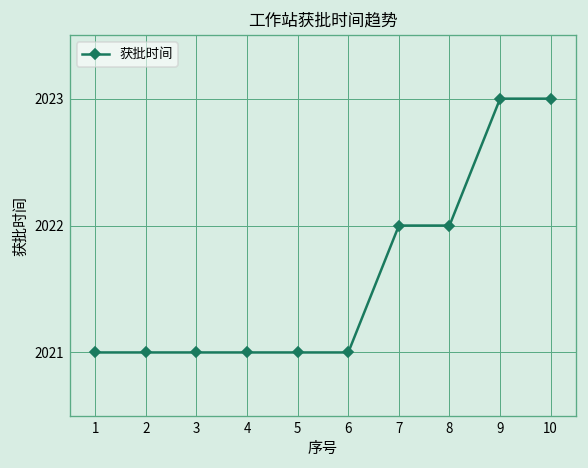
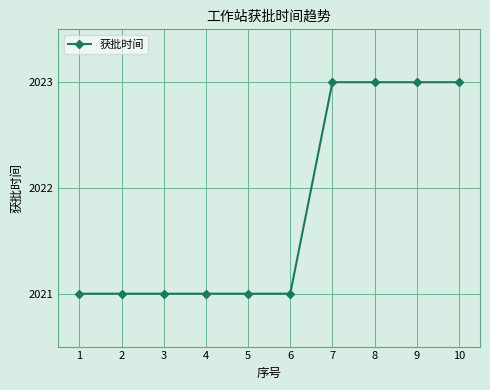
  {
    "1": 2021,
    "2": 2021,
    "3": 2021,
    "4": 2021,
    "5": 2021,
    "6": 2021,
-   "7": 2022,
-   "8": 2022,
+   "7": 2023,
+   "8": 2023,
    "9": 2023,
    "10": 2023
  }
